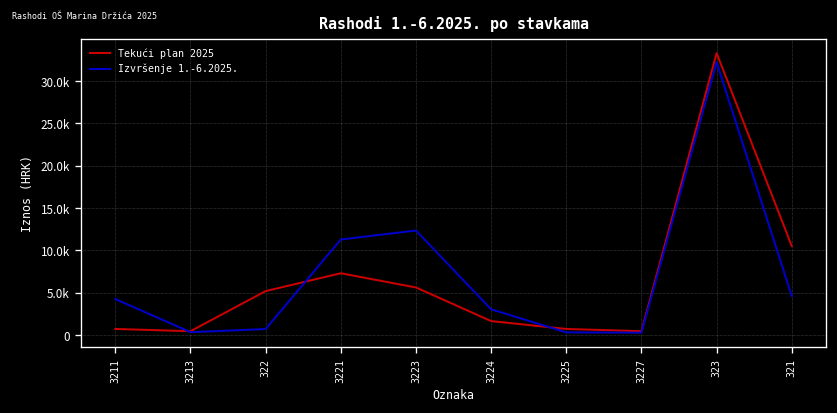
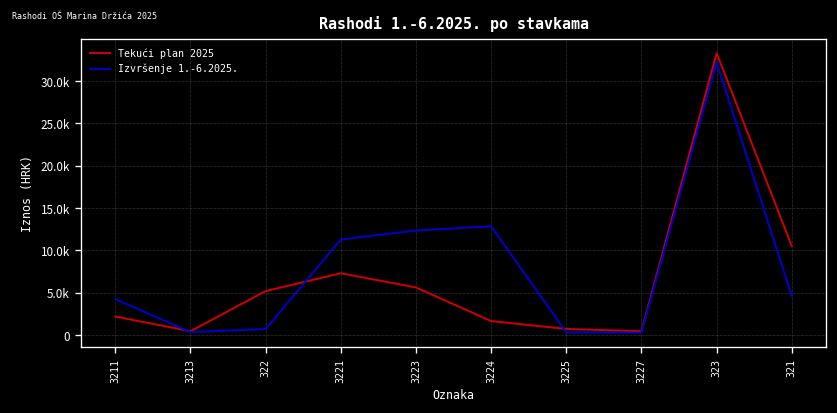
  {
    "Tekući plan 2025": {
-     "3211": 1000,
+     "3211": 2000,
      "322": 5000,
      "3221": 7000,
      "3223": 6000,
      "3224": 2000,
      "3225": 1000,
      "323": 33000,
      "321": 11000
    },
    "Izvršenje 1.-6.2025.": {
      "3211": 4000,
      "322": 1000,
      "3221": 11000,
      "3223": 12000,
-     "3224": 3000,
+     "3224": 13000,
      "3225": 0,
      "323": 32000,
      "321": 5000
    }
  }
